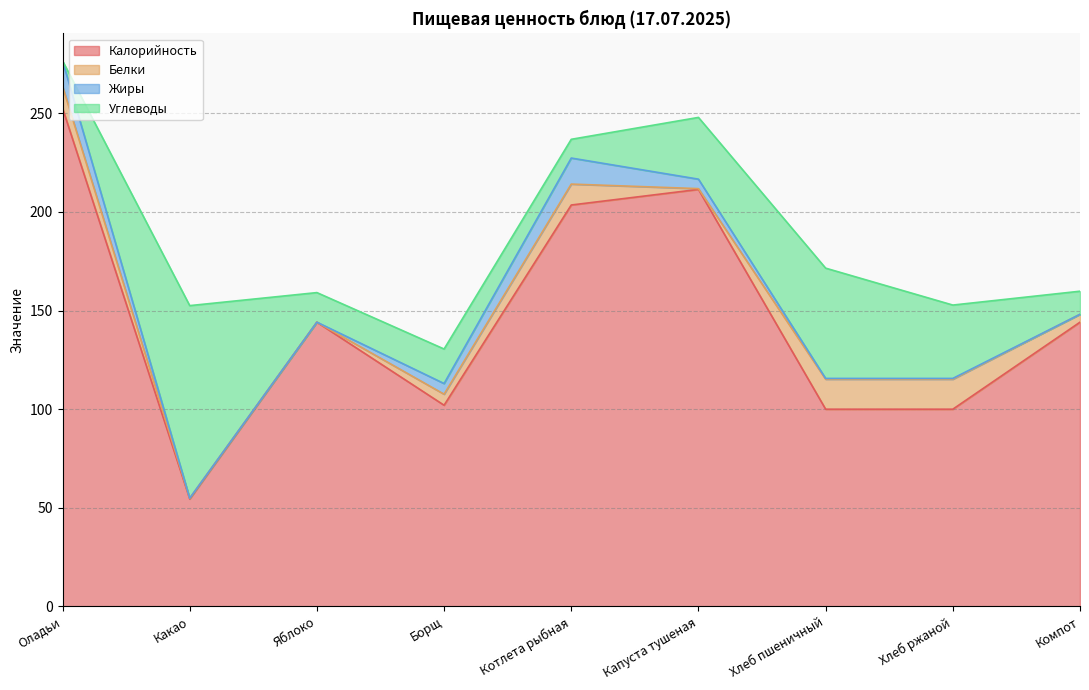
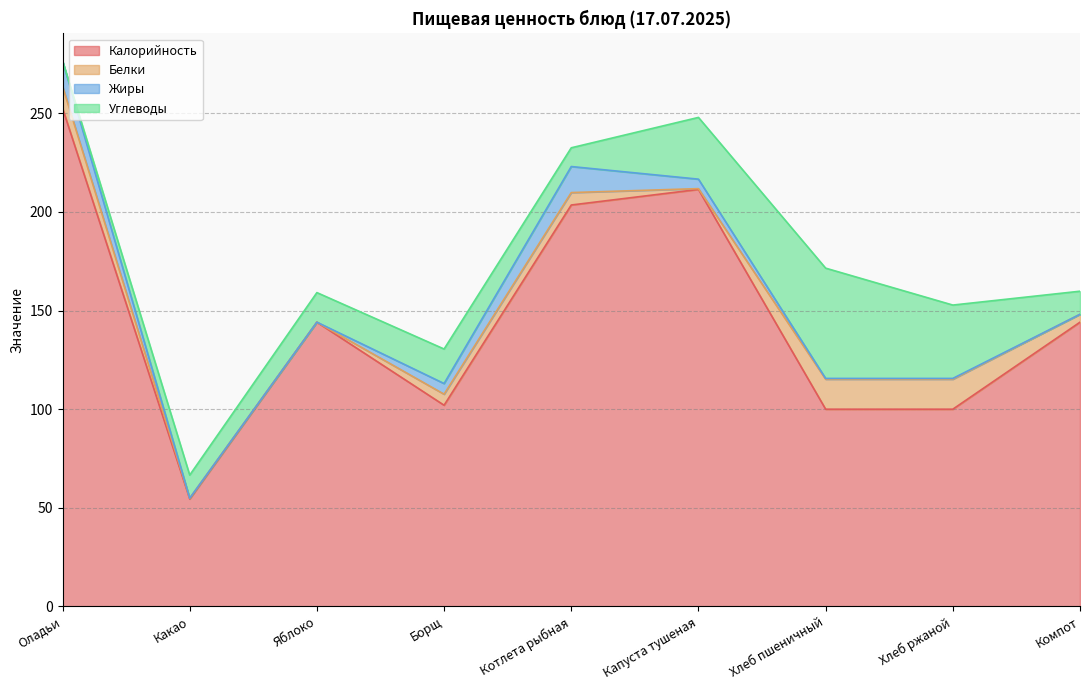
  {
    "Калорийность": {
      "Оладьи": 253,
      "Борщ": 102,
      "Котлета рыбная": 204,
      "Хлеб пшеничный": 100,
      "Хлеб ржаной": 100,
      "Компот": 144
    },
    "Белки": {
      "Оладьи": 11,
      "Борщ": 6,
-     "Котлета рыбная": 11
+     "Котлета рыбная": 6
    },
    "Жиры": {
      "Борщ": 5,
      "Котлета рыбная": 13,
      "Капуста тушеная": 5
    },
    "Углеводы": {
-     "Какао": 98,
+     "Какао": 12,
      "Яблоко": 15,
      "Борщ": 18,
      "Котлета рыбная": 10,
      "Капуста тушеная": 31,
      "Хлеб пшеничный": 56,
      "Хлеб ржаной": 37,
      "Компот": 12
    }
  }
